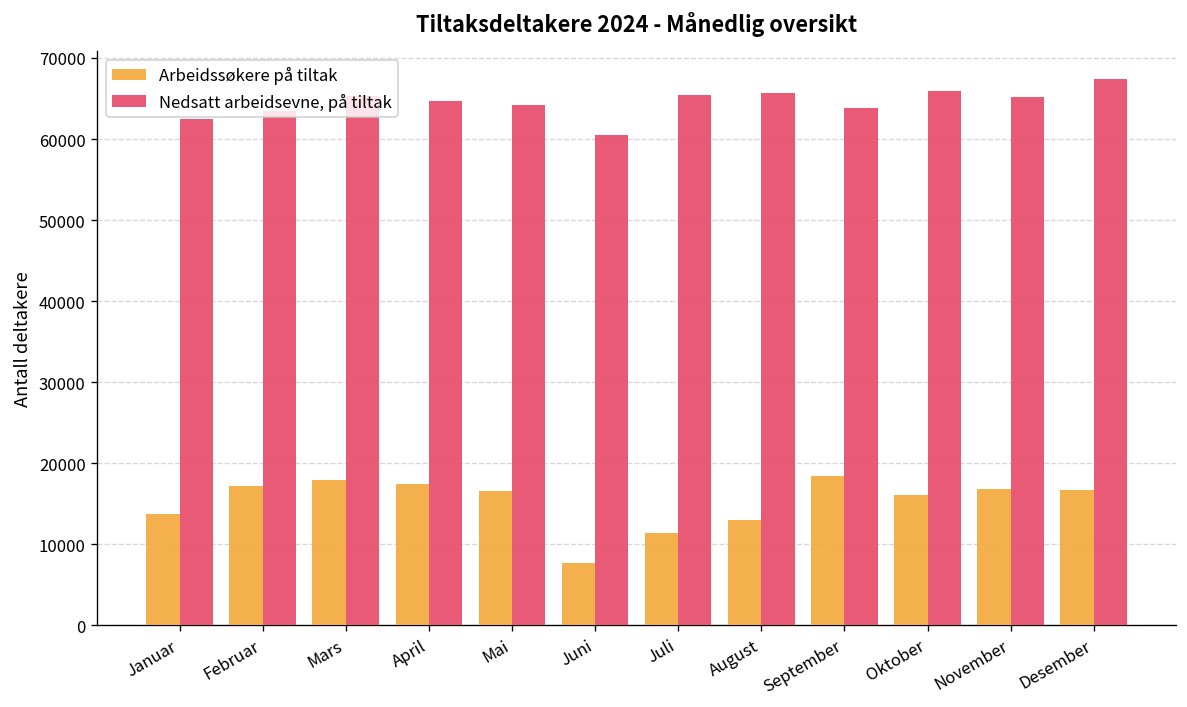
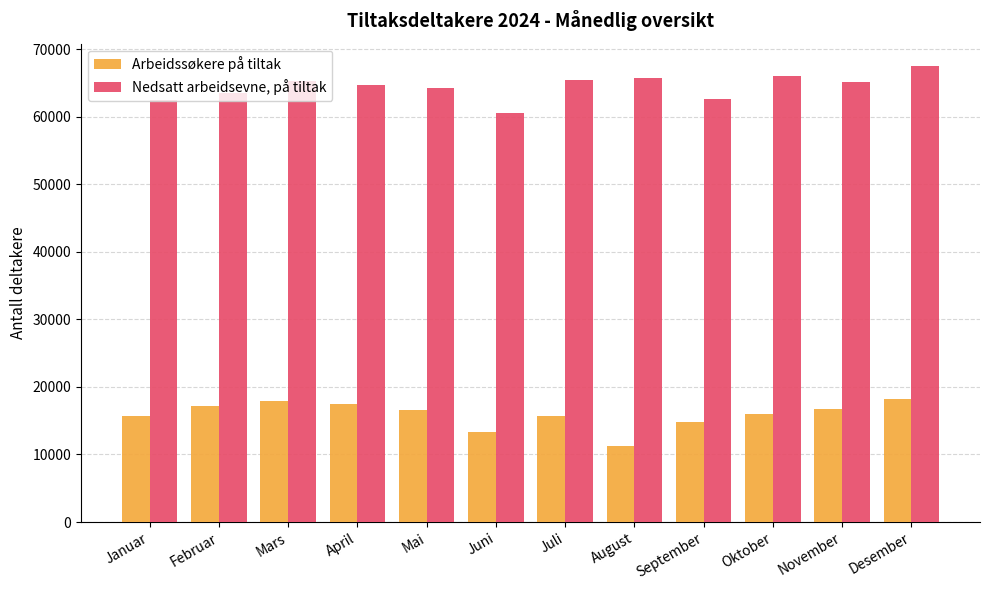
  {
    "Arbeidssøkere på tiltak": {
-     "Januar": 14000,
+     "Januar": 16000,
      "Februar": 17000,
      "Mars": 18000,
      "April": 18000,
      "Mai": 17000,
-     "Juni": 8000,
-     "Juli": 11000,
-     "August": 13000,
-     "September": 18000,
+     "Juni": 13000,
+     "Juli": 16000,
+     "August": 11000,
+     "September": 15000,
      "Oktober": 16000,
      "November": 17000,
-     "Desember": 17000
+     "Desember": 18000
    },
    "Nedsatt arbeidsevne, på tiltak": {
      "April": 65000,
      "Mai": 64000,
      "Juni": 61000,
      "Juli": 65000,
      "August": 66000,
-     "September": 64000,
+     "September": 63000,
      "Oktober": 66000,
      "November": 65000,
      "Desember": 67000
    }
  }
